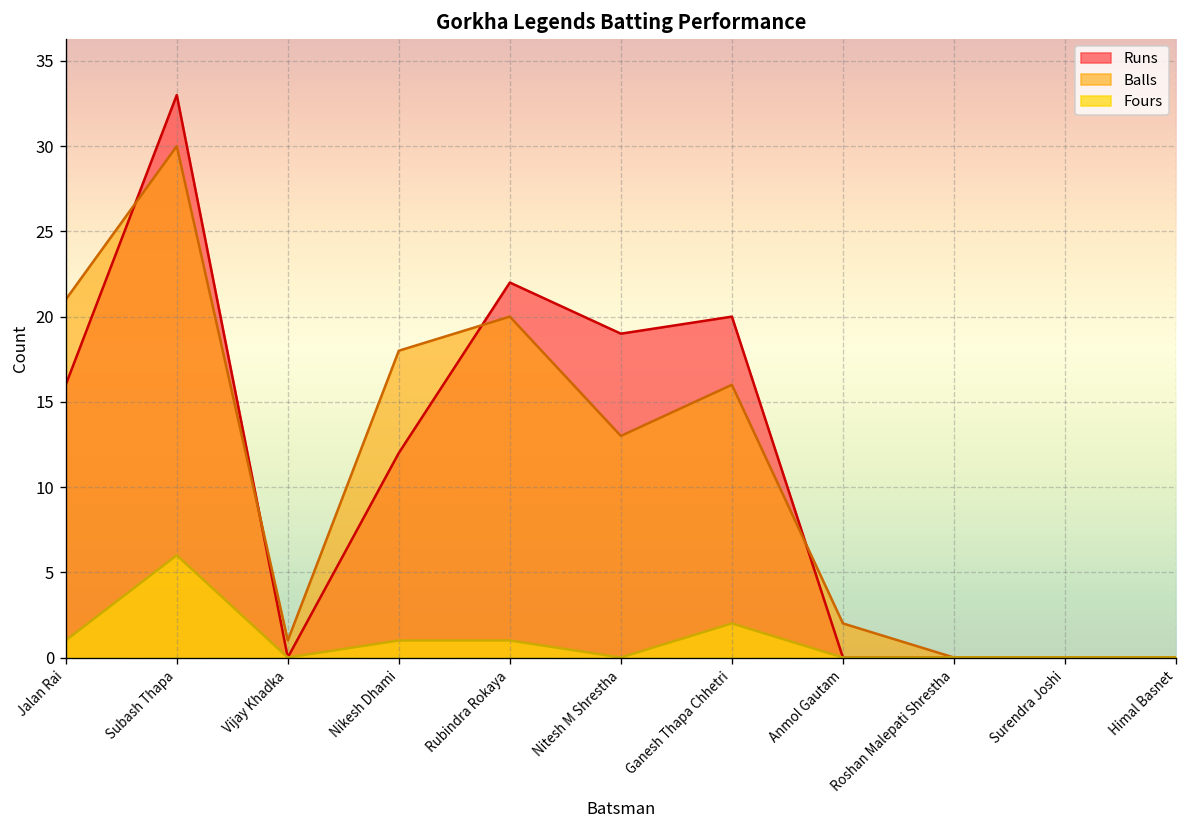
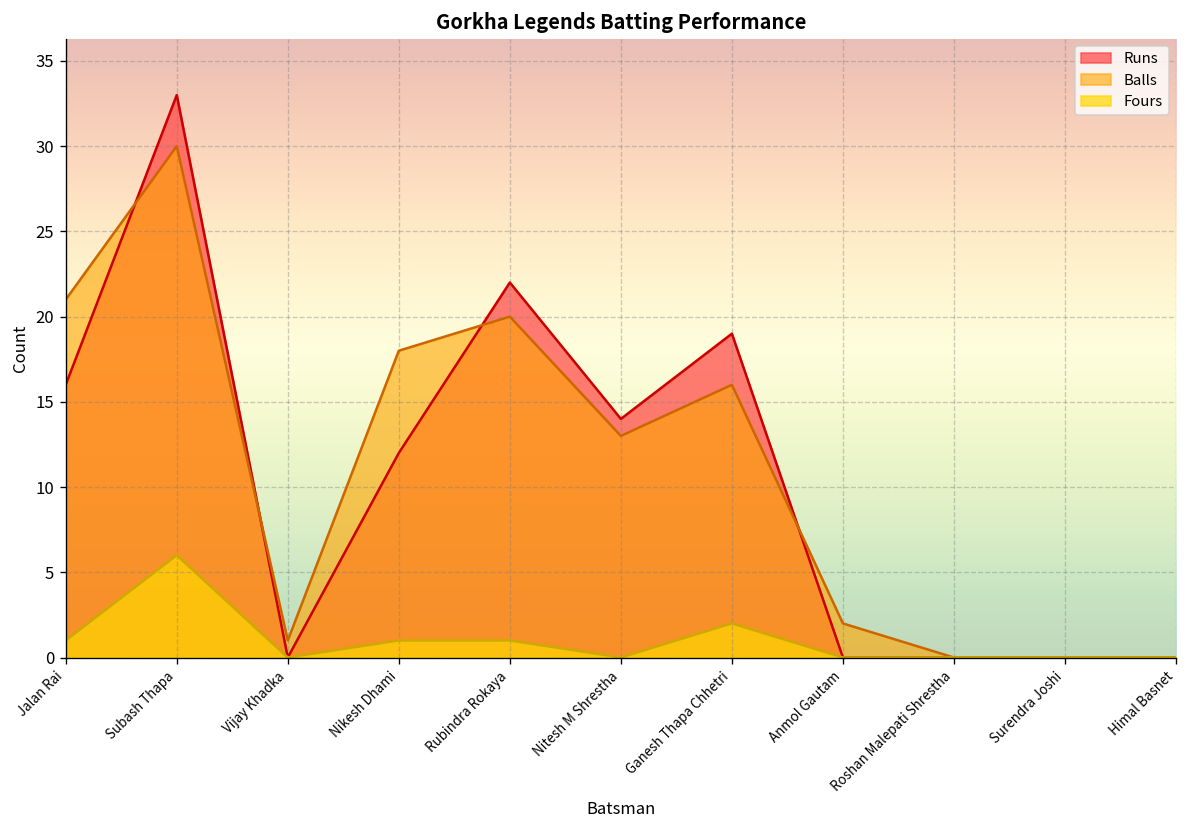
  {
    "Runs": {
      "Jalan Rai": 16,
      "Subash Thapa": 33,
      "Nikesh Dhami": 12,
      "Rubindra Rokaya": 22,
-     "Nitesh M Shrestha": 19,
-     "Ganesh Thapa Chhetri": 20
+     "Nitesh M Shrestha": 14,
+     "Ganesh Thapa Chhetri": 19
    }
  }
